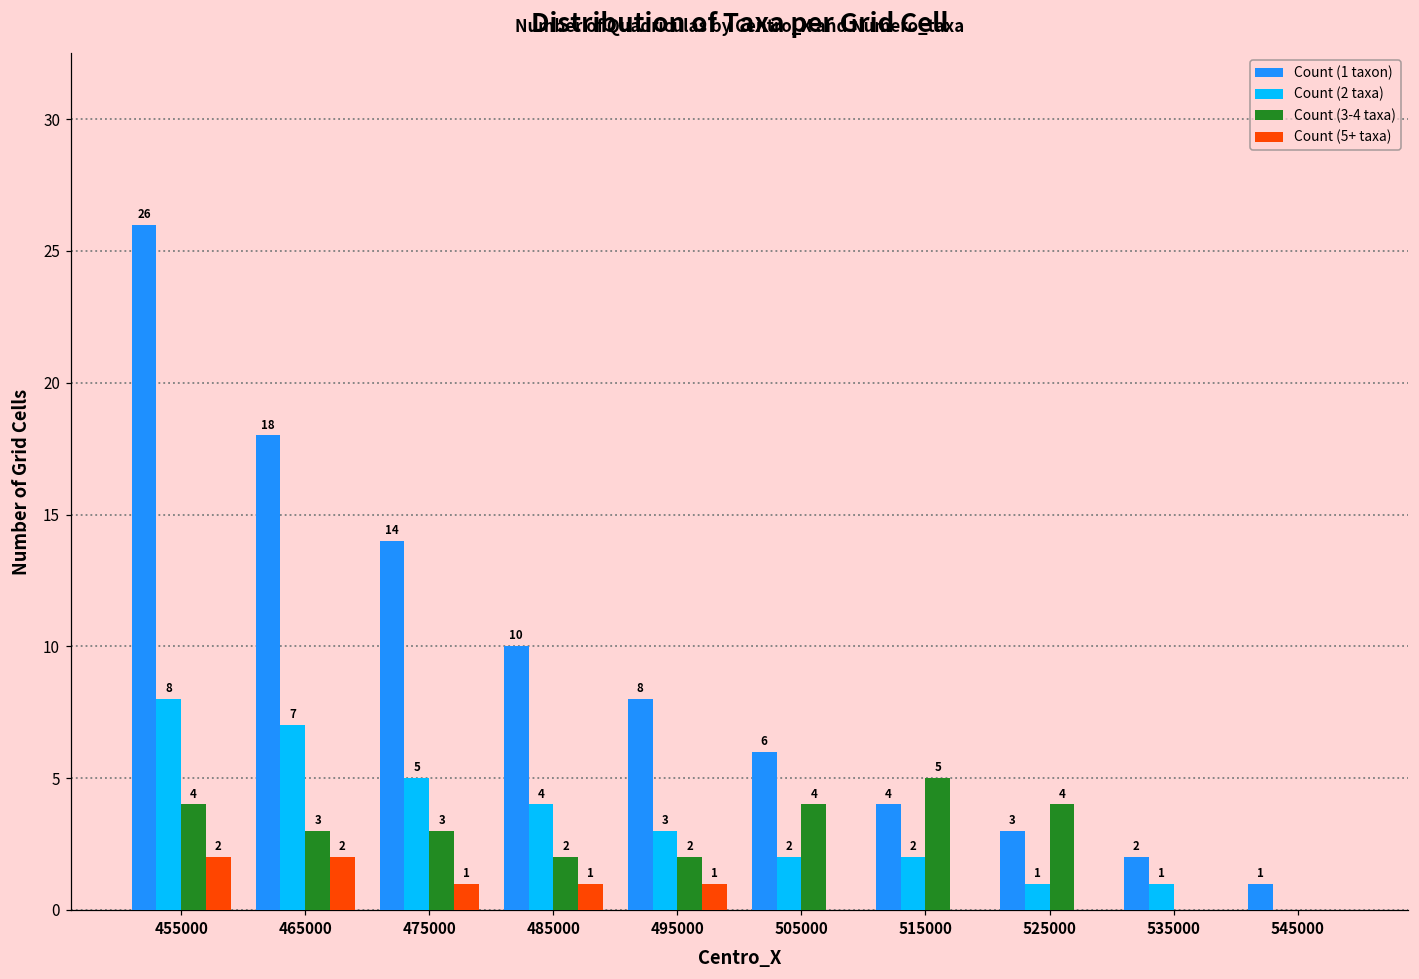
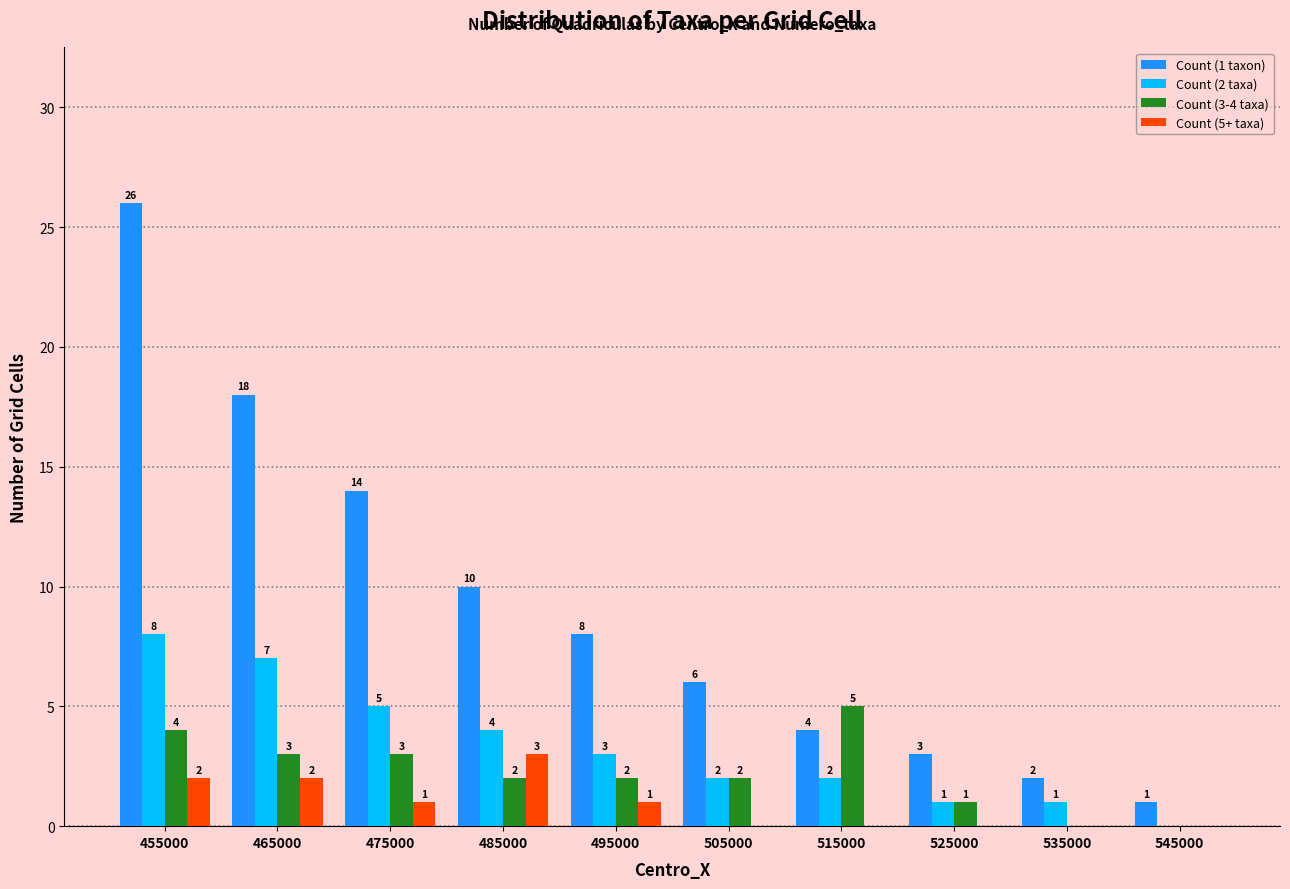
  {
    "Count (3-4 taxa)": {
      "455000": 4,
      "465000": 3,
      "475000": 3,
      "485000": 2,
      "495000": 2,
-     "505000": 4,
+     "505000": 2,
      "515000": 5,
-     "525000": 4
+     "525000": 1
    },
    "Count (5+ taxa)": {
      "455000": 2,
      "465000": 2,
      "475000": 1,
-     "485000": 1,
+     "485000": 3,
      "495000": 1
    }
  }
